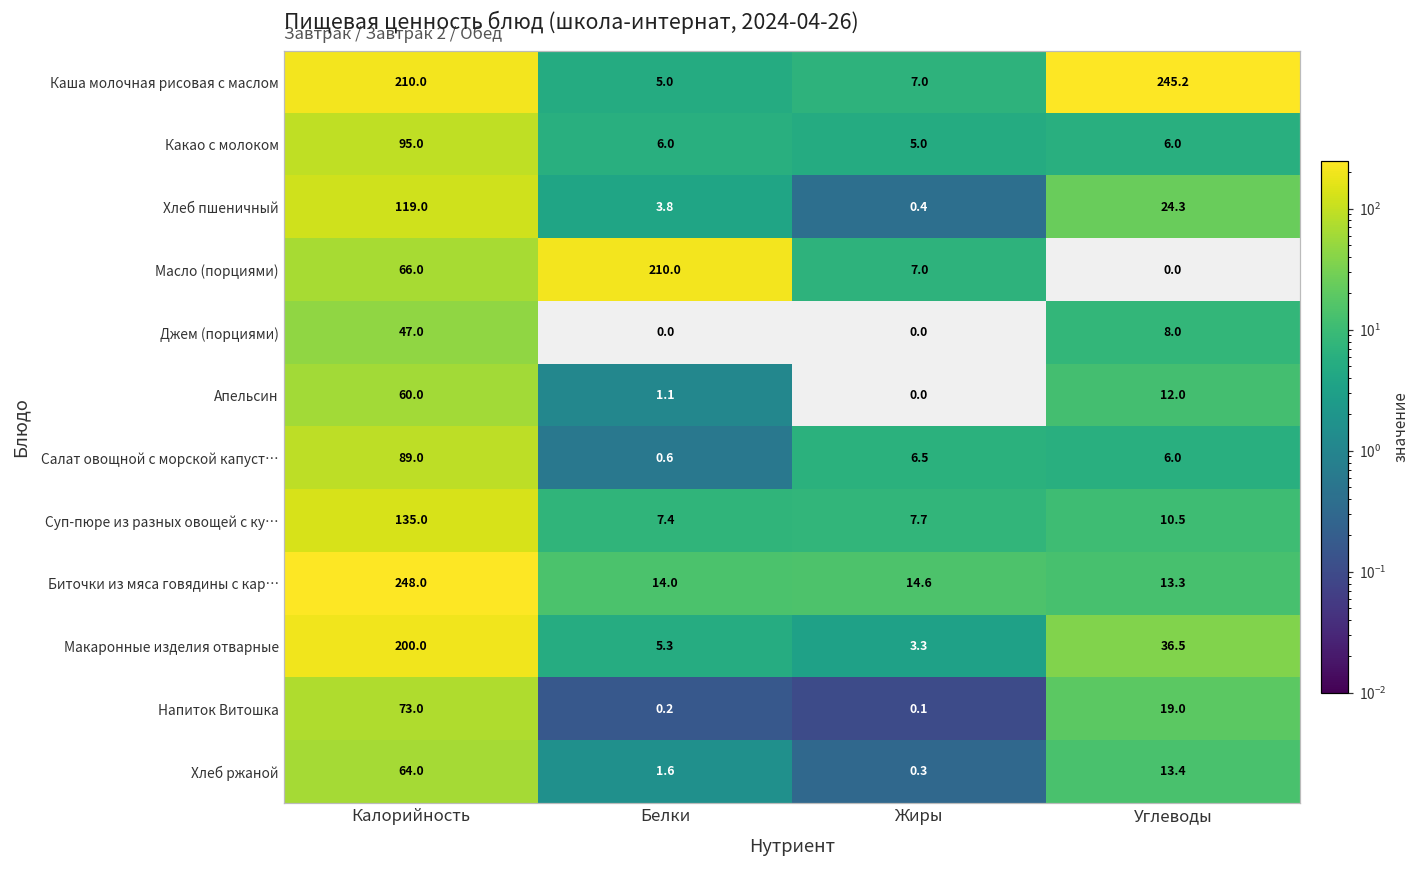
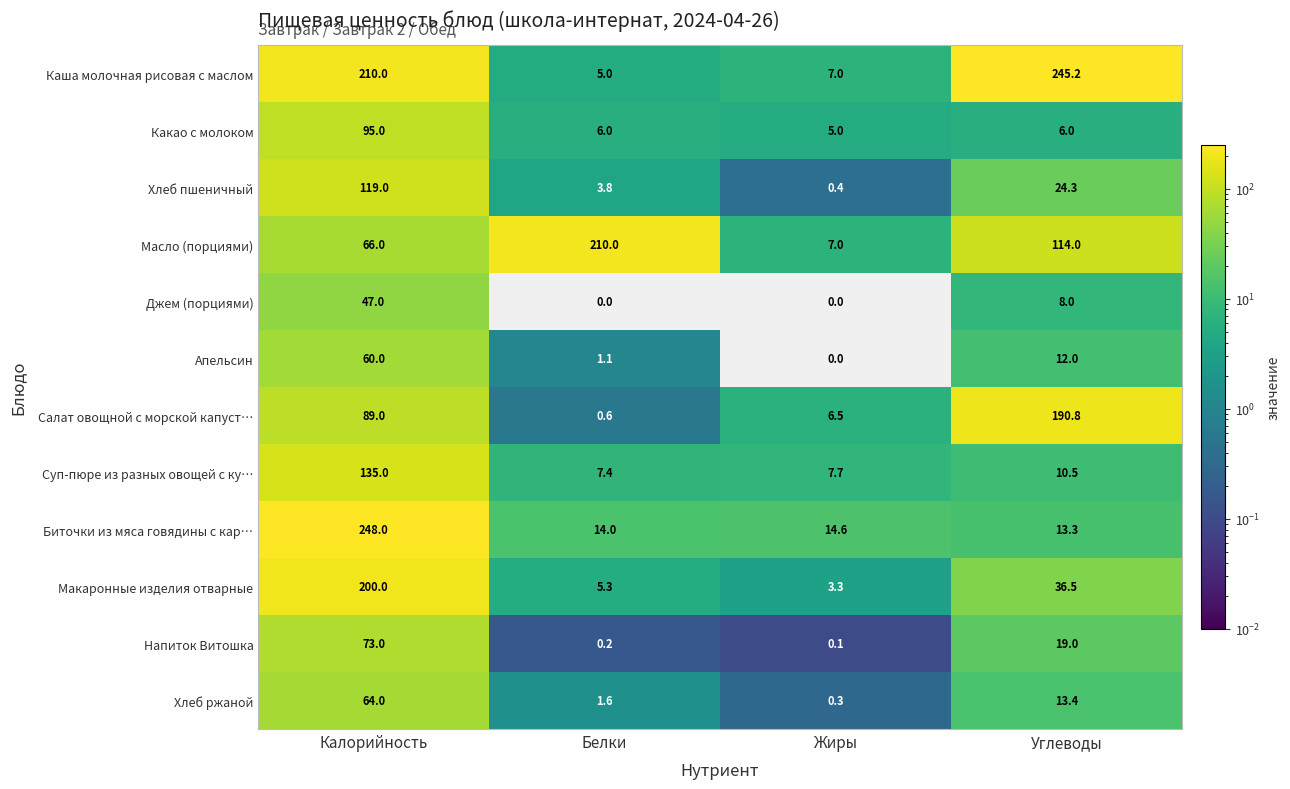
  {
    "Каша молочная рисовая с маслом": {
      "Калорийность": 210.0,
      "Белки": 5.0,
      "Жиры": 7.0,
      "Углеводы": 245.2
    },
    "Какао с молоком": {
      "Калорийность": 95.0,
      "Белки": 6.0,
      "Жиры": 5.0,
      "Углеводы": 6.0
    },
    "Хлеб пшеничный": {
      "Калорийность": 119.0,
      "Белки": 3.8,
      "Жиры": 0.4,
      "Углеводы": 24.3
    },
    "Масло (порциями)": {
      "Калорийность": 66.0,
      "Белки": 210.0,
      "Жиры": 7.0,
-     "Углеводы": 0.0
+     "Углеводы": 114.0
    },
    "Джем (порциями)": {
      "Калорийность": 47.0,
      "Белки": 0.0,
      "Жиры": 0.0,
      "Углеводы": 8.0
    },
    "Апельсин": {
      "Калорийность": 60.0,
      "Белки": 1.1,
      "Жиры": 0.0,
      "Углеводы": 12.0
    },
    "Салат овощной с морской капуст…": {
      "Калорийность": 89.0,
      "Белки": 0.6,
      "Жиры": 6.5,
-     "Углеводы": 6.0
+     "Углеводы": 190.8
    },
    "Суп-пюре из разных овощей с ку…": {
      "Калорийность": 135.0,
      "Белки": 7.4,
      "Жиры": 7.7,
      "Углеводы": 10.5
    },
    "Биточки из мяса говядины с кар…": {
      "Калорийность": 248.0,
      "Белки": 14.0,
      "Жиры": 14.6,
      "Углеводы": 13.3
    },
    "Макаронные изделия отварные": {
      "Калорийность": 200.0,
      "Белки": 5.3,
      "Жиры": 3.3,
      "Углеводы": 36.5
    },
    "Напиток Витошка": {
      "Калорийность": 73.0,
      "Белки": 0.2,
      "Жиры": 0.1,
      "Углеводы": 19.0
    },
    "Хлеб ржаной": {
      "Калорийность": 64.0,
      "Белки": 1.6,
      "Жиры": 0.3,
      "Углеводы": 13.4
    }
  }
